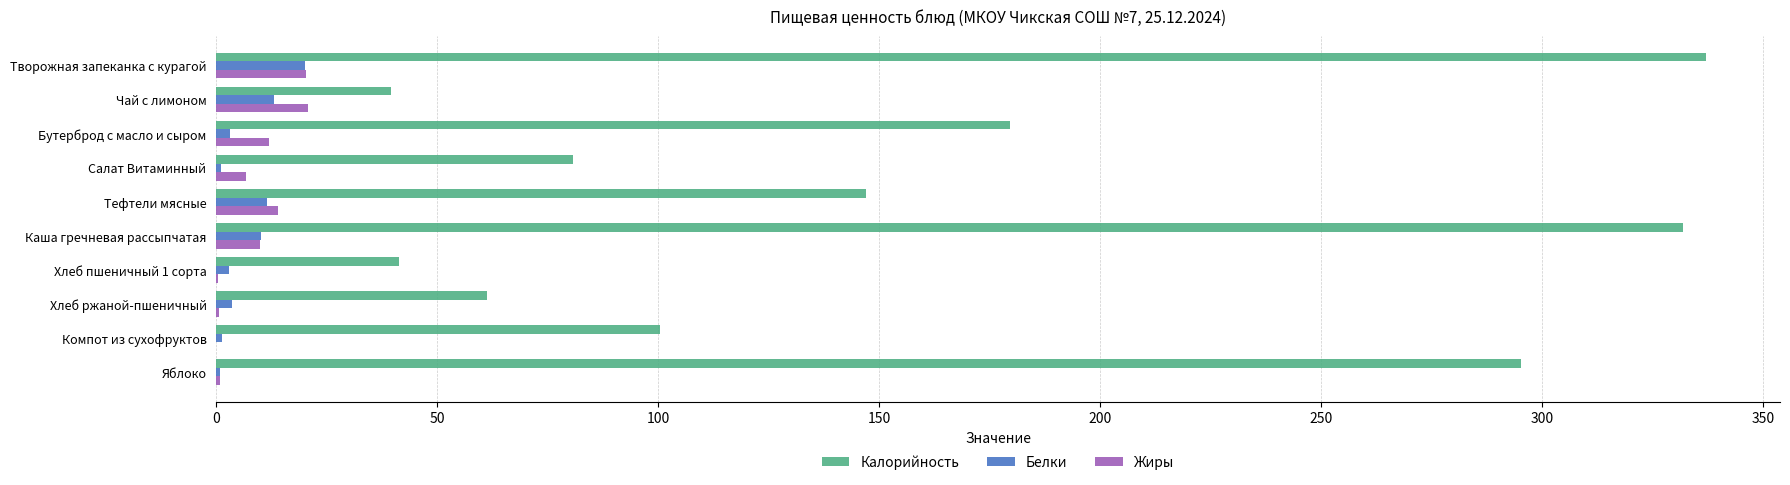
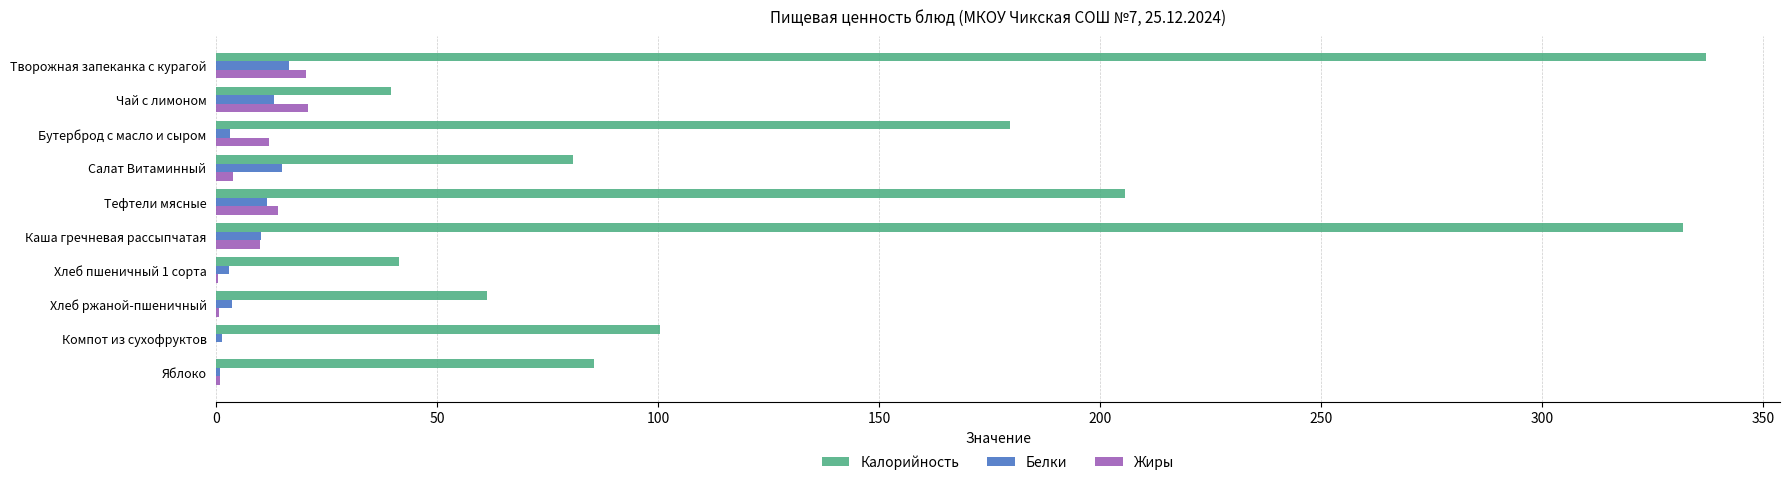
  {
    "Калорийность": {
      "Творожная запеканка с курагой": 337,
      "Чай с лимоном": 39,
      "Бутерброд с масло и сыром": 180,
      "Салат Витаминный": 81,
-     "Тефтели мясные": 147,
+     "Тефтели мясные": 206,
      "Каша гречневая рассыпчатая": 332,
      "Хлеб пшеничный 1 сорта": 41,
      "Хлеб ржаной-пшеничный": 61,
      "Компот из сухофруктов": 100,
-     "Яблоко": 295
+     "Яблоко": 86
    },
    "Белки": {
-     "Творожная запеканка с курагой": 20,
+     "Творожная запеканка с курагой": 17,
      "Чай с лимоном": 13,
      "Бутерброд с масло и сыром": 3,
-     "Салат Витаминный": 1,
+     "Салат Витаминный": 15,
      "Тефтели мясные": 12,
      "Каша гречневая рассыпчатая": 10,
      "Хлеб пшеничный 1 сорта": 3,
      "Хлеб ржаной-пшеничный": 4,
      "Компот из сухофруктов": 1,
      "Яблоко": 1
    },
    "Жиры": {
      "Творожная запеканка с курагой": 20,
      "Чай с лимоном": 21,
      "Бутерброд с масло и сыром": 12,
-     "Салат Витаминный": 7,
+     "Салат Витаминный": 4,
      "Тефтели мясные": 14,
      "Каша гречневая рассыпчатая": 10,
      "Компот из сухофруктов": 0,
      "Яблоко": 1
    }
  }
